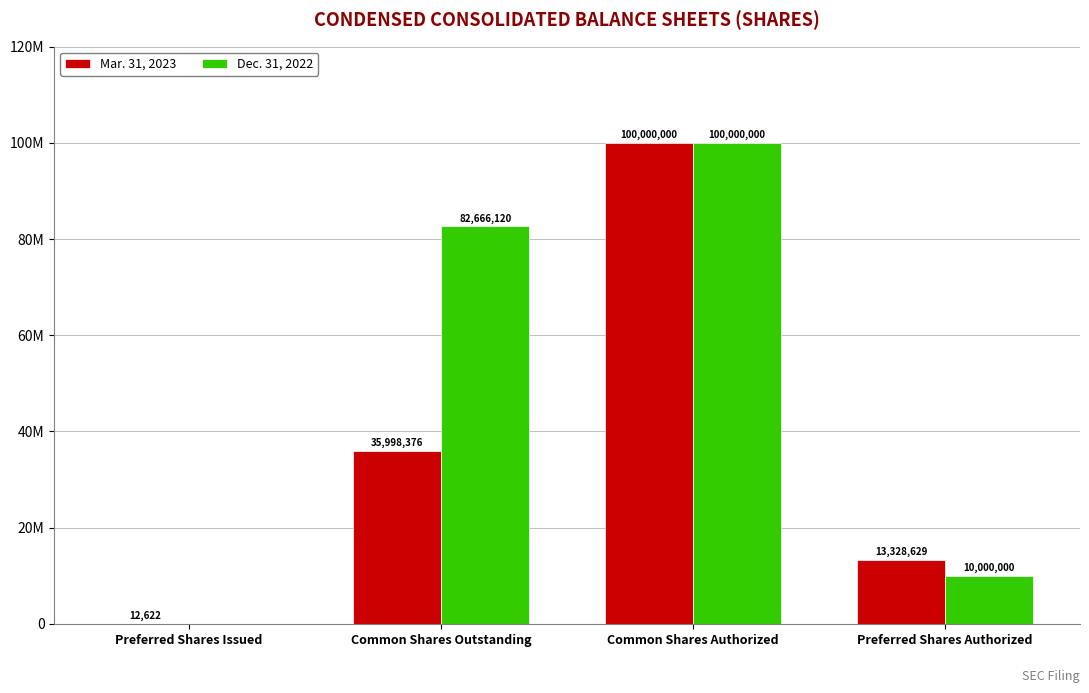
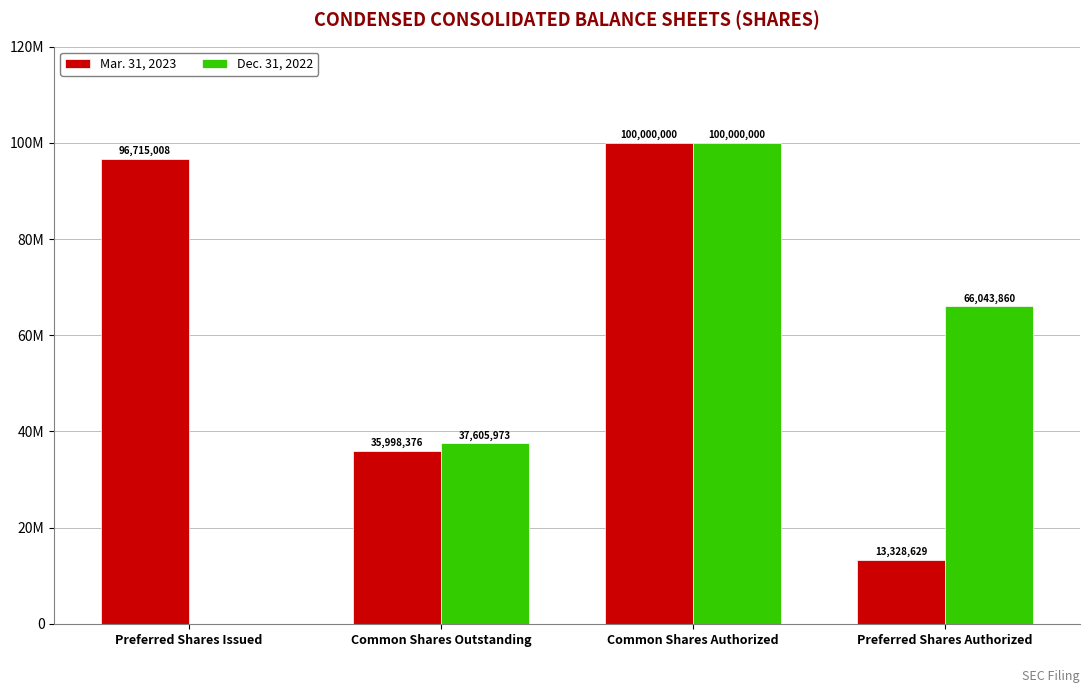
  {
    "Mar. 31, 2023": {
-     "Preferred Shares Issued": "12,622",
+     "Preferred Shares Issued": "96,715,008",
      "Common Shares Outstanding": "35,998,376",
      "Common Shares Authorized": "100,000,000",
      "Preferred Shares Authorized": "13,328,629"
    },
    "Dec. 31, 2022": {
-     "Common Shares Outstanding": "82,666,120",
+     "Common Shares Outstanding": "37,605,973",
      "Common Shares Authorized": "100,000,000",
-     "Preferred Shares Authorized": "10,000,000"
+     "Preferred Shares Authorized": "66,043,860"
    }
  }
